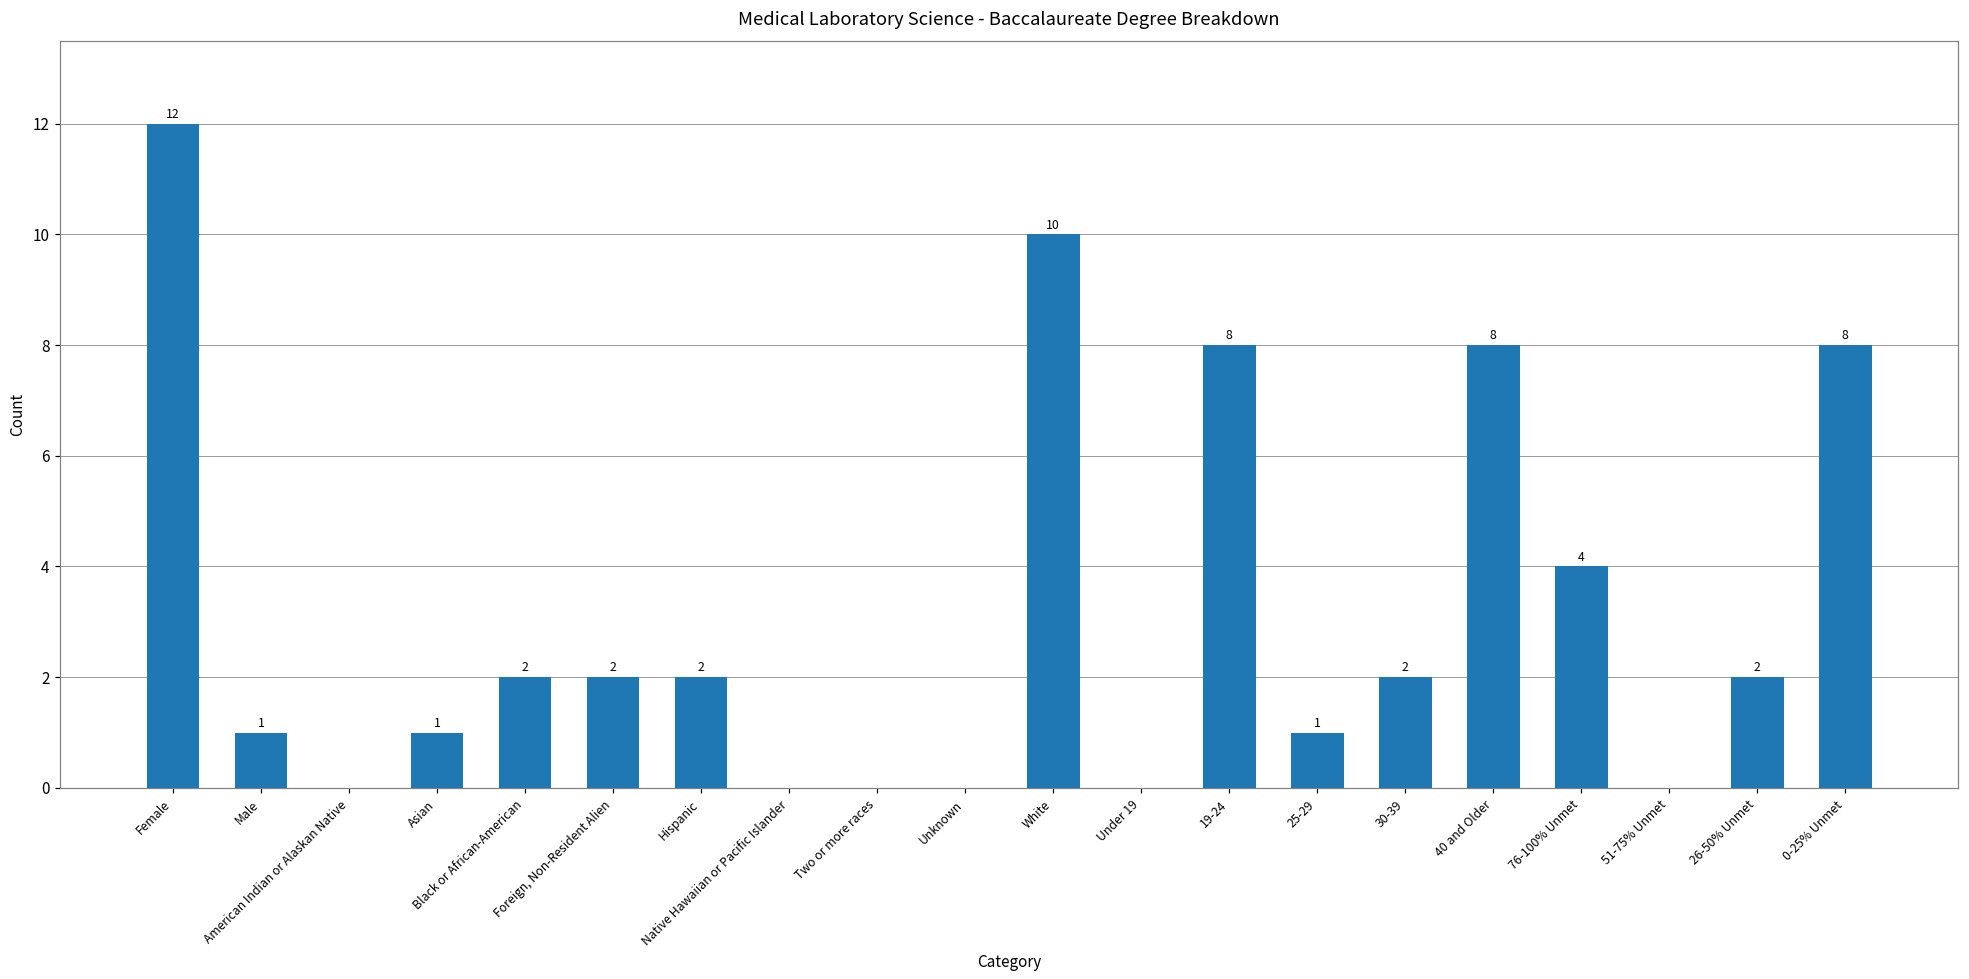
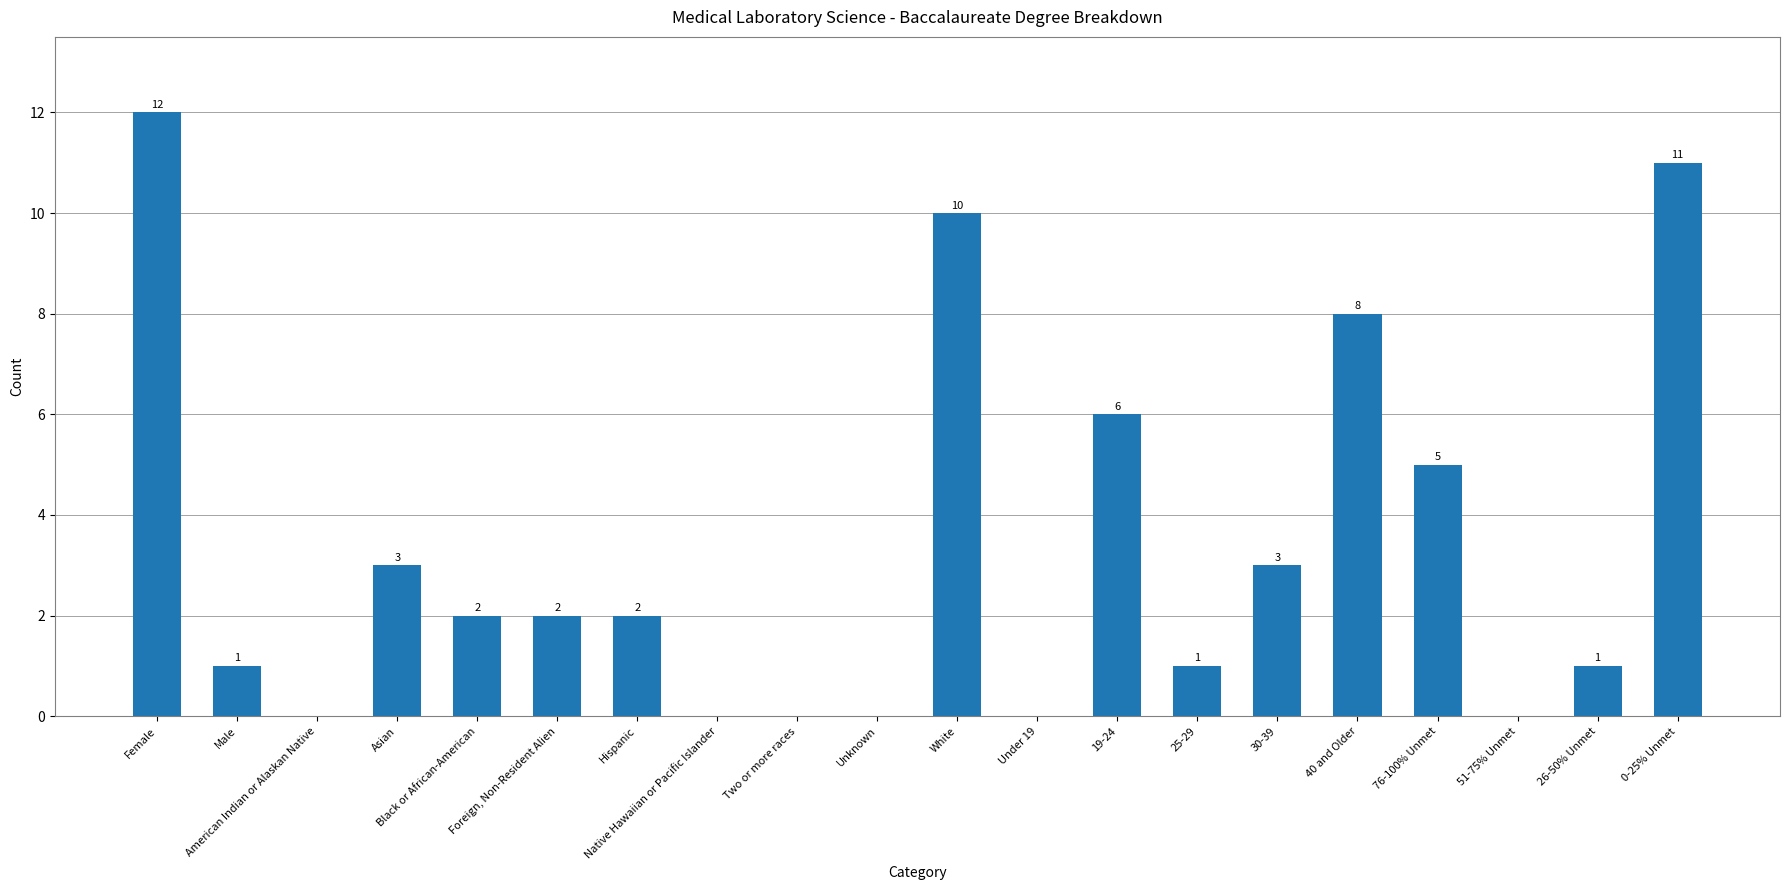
  {
    "Female": 12,
    "Male": 1,
-   "Asian": 1,
+   "Asian": 3,
    "Black or African-American": 2,
    "Foreign, Non-Resident Alien": 2,
    "Hispanic": 2,
    "White": 10,
-   "19-24": 8,
+   "19-24": 6,
    "25-29": 1,
-   "30-39": 2,
+   "30-39": 3,
    "40 and Older": 8,
-   "76-100% Unmet": 4,
-   "26-50% Unmet": 2,
-   "0-25% Unmet": 8
+   "76-100% Unmet": 5,
+   "26-50% Unmet": 1,
+   "0-25% Unmet": 11
  }
